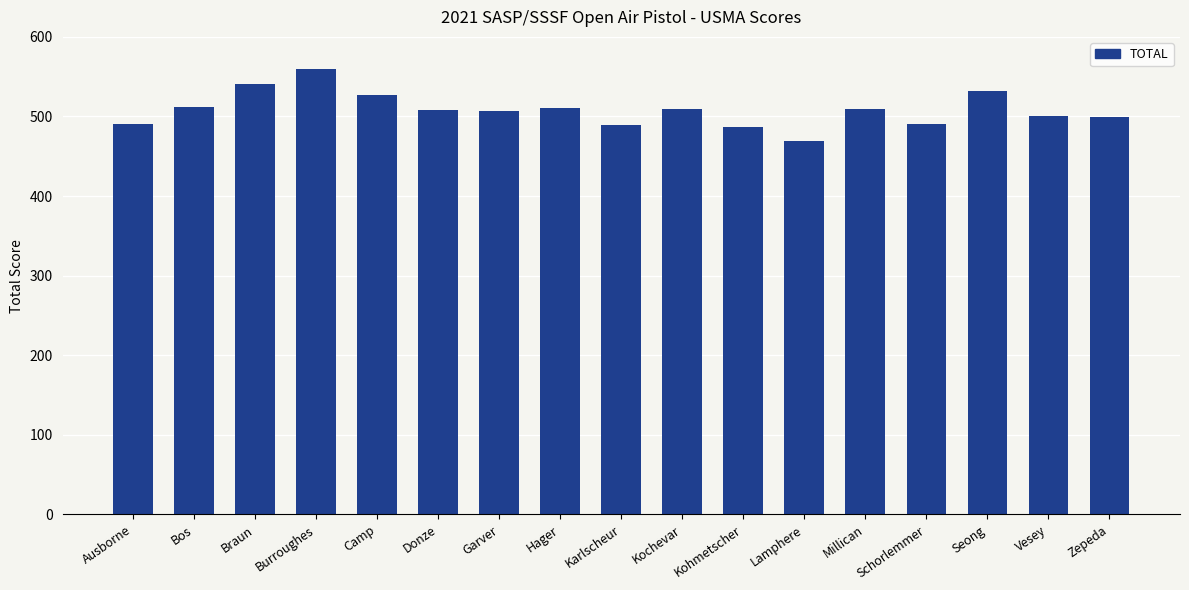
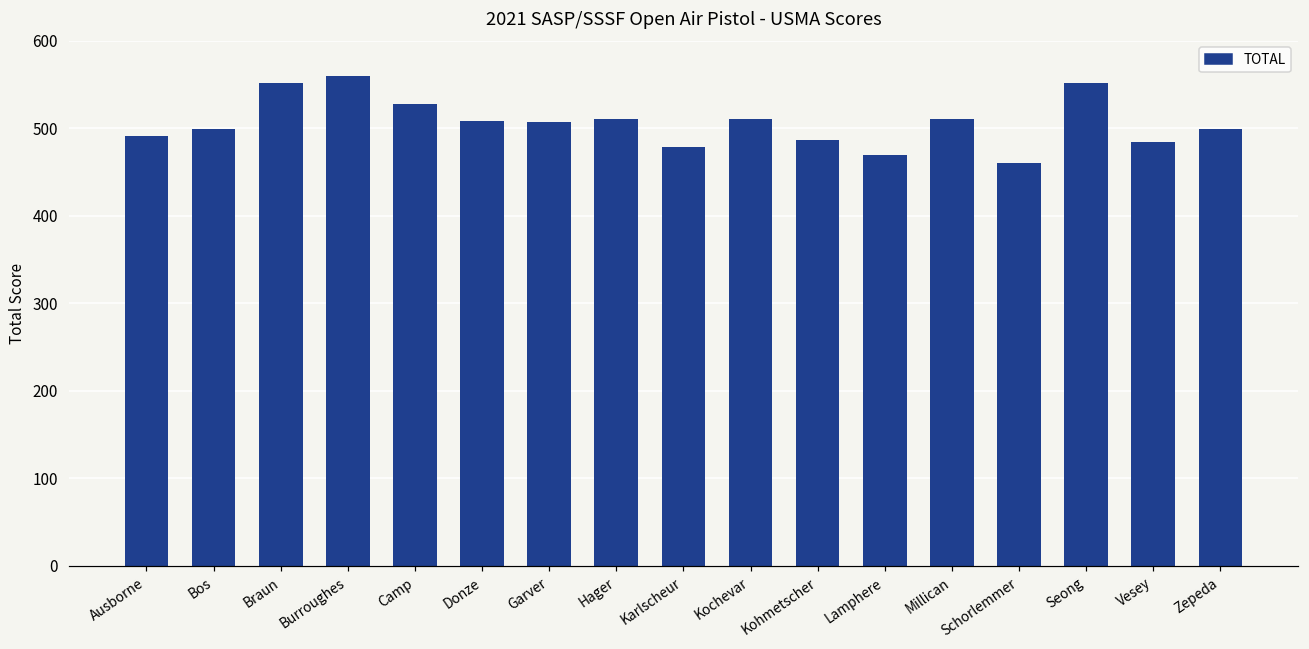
  {
    "Ausborne": 490,
-   "Bos": 510,
-   "Braun": 540,
+   "Bos": 500,
+   "Braun": 550,
    "Burroughes": 560,
    "Camp": 530,
    "Donze": 510,
    "Garver": 510,
    "Hager": 510,
-   "Karlscheur": 490,
+   "Karlscheur": 480,
    "Kochevar": 510,
    "Kohmetscher": 490,
    "Lamphere": 470,
    "Millican": 510,
-   "Schorlemmer": 490,
-   "Seong": 530,
-   "Vesey": 500,
+   "Schorlemmer": 460,
+   "Seong": 550,
+   "Vesey": 480,
    "Zepeda": 500
  }
